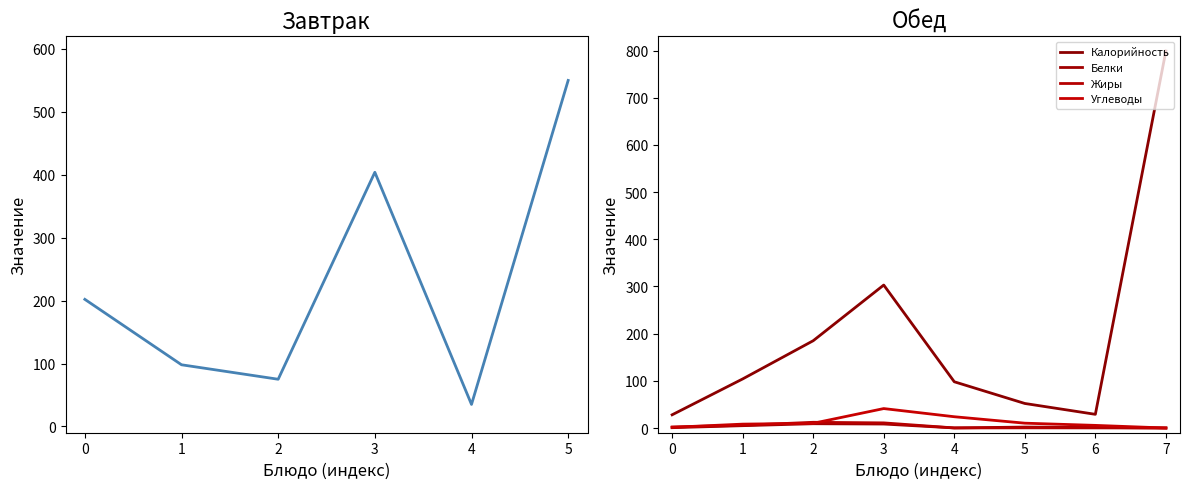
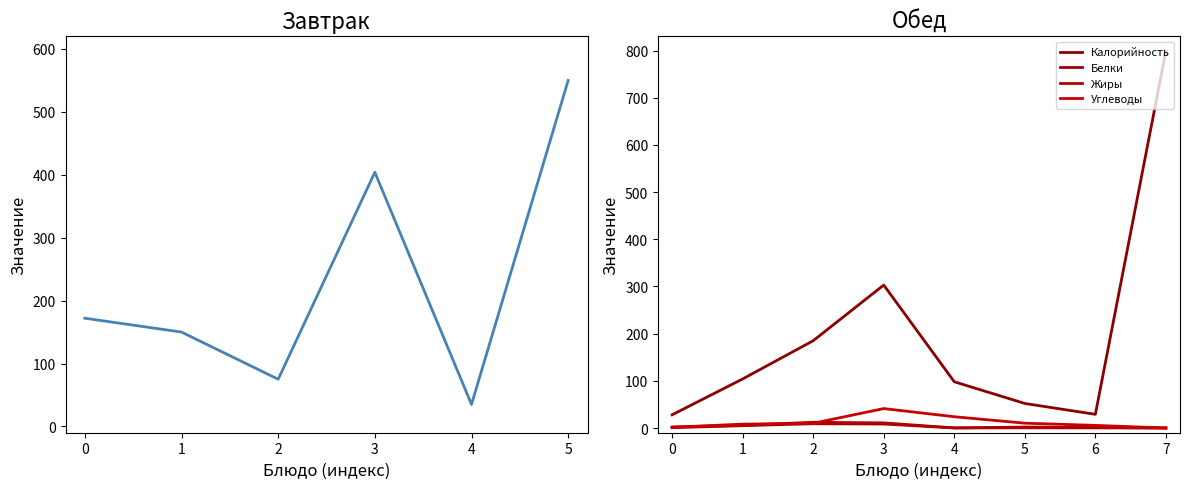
  {
    "Завтрак": {
-     "0": 200,
-     "1": 100,
+     "0": 170,
+     "1": 150,
      "2": 80,
      "3": 400,
      "4": 40,
      "5": 550
    }
  }
